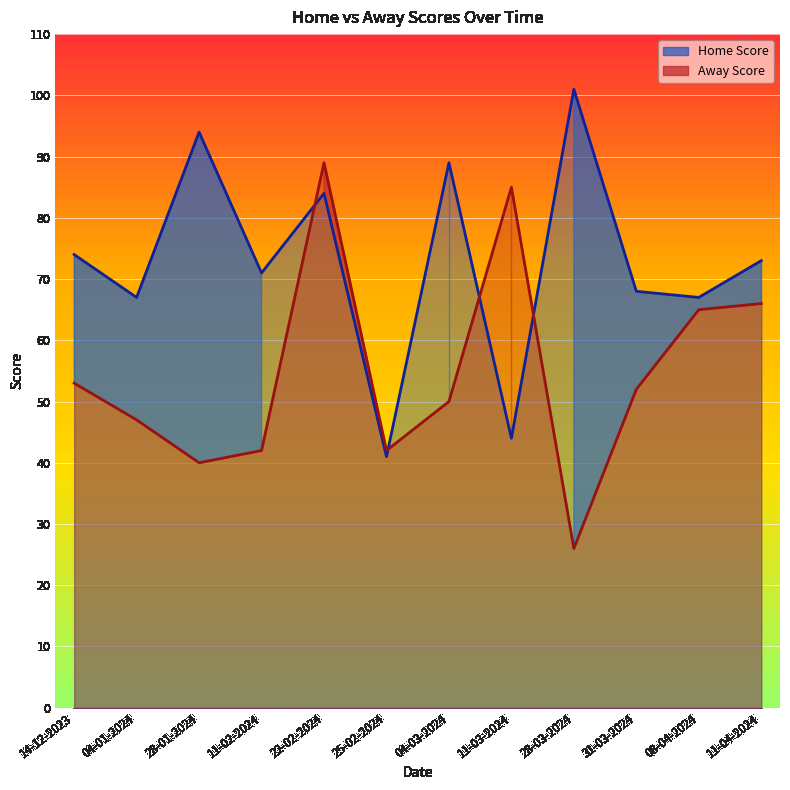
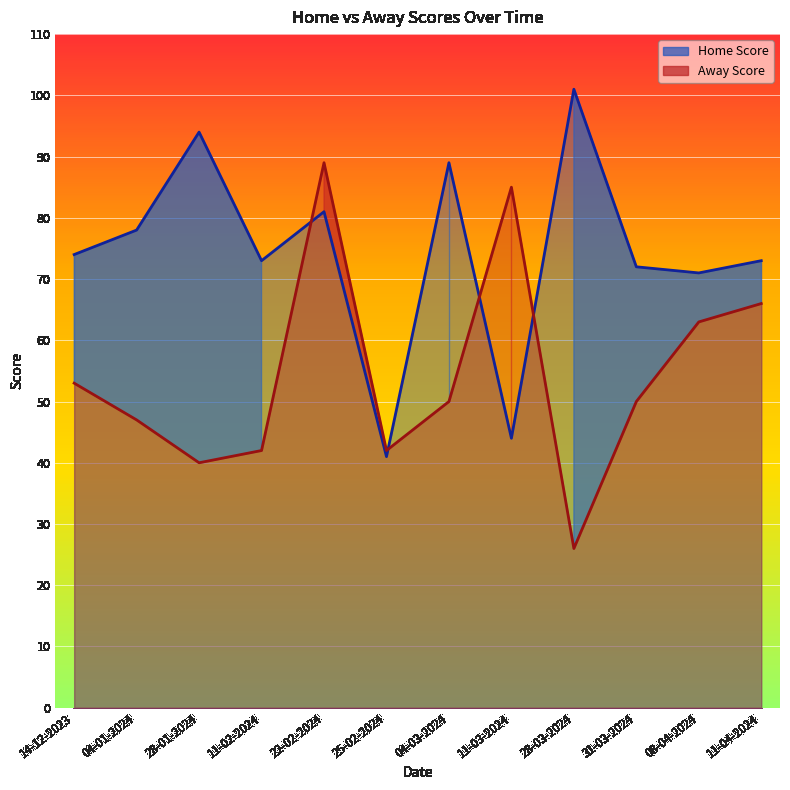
  {
    "Home Score": {
      "14-12-2023": 74,
-     "04-01-2024": 67,
+     "04-01-2024": 78,
      "28-01-2024": 94,
-     "11-02-2024": 71,
-     "22-02-2024": 84,
+     "11-02-2024": 73,
+     "22-02-2024": 81,
      "25-02-2024": 41,
      "04-03-2024": 89,
      "11-03-2024": 44,
      "28-03-2024": 101,
-     "31-03-2024": 68,
-     "08-04-2024": 67,
+     "31-03-2024": 72,
+     "08-04-2024": 71,
      "11-04-2024": 73
    },
    "Away Score": {
      "14-12-2023": 53,
      "04-01-2024": 47,
      "28-01-2024": 40,
      "11-02-2024": 42,
      "22-02-2024": 89,
      "25-02-2024": 42,
      "04-03-2024": 50,
      "11-03-2024": 85,
      "28-03-2024": 26,
-     "31-03-2024": 52,
-     "08-04-2024": 65,
+     "31-03-2024": 50,
+     "08-04-2024": 63,
      "11-04-2024": 66
    }
  }
